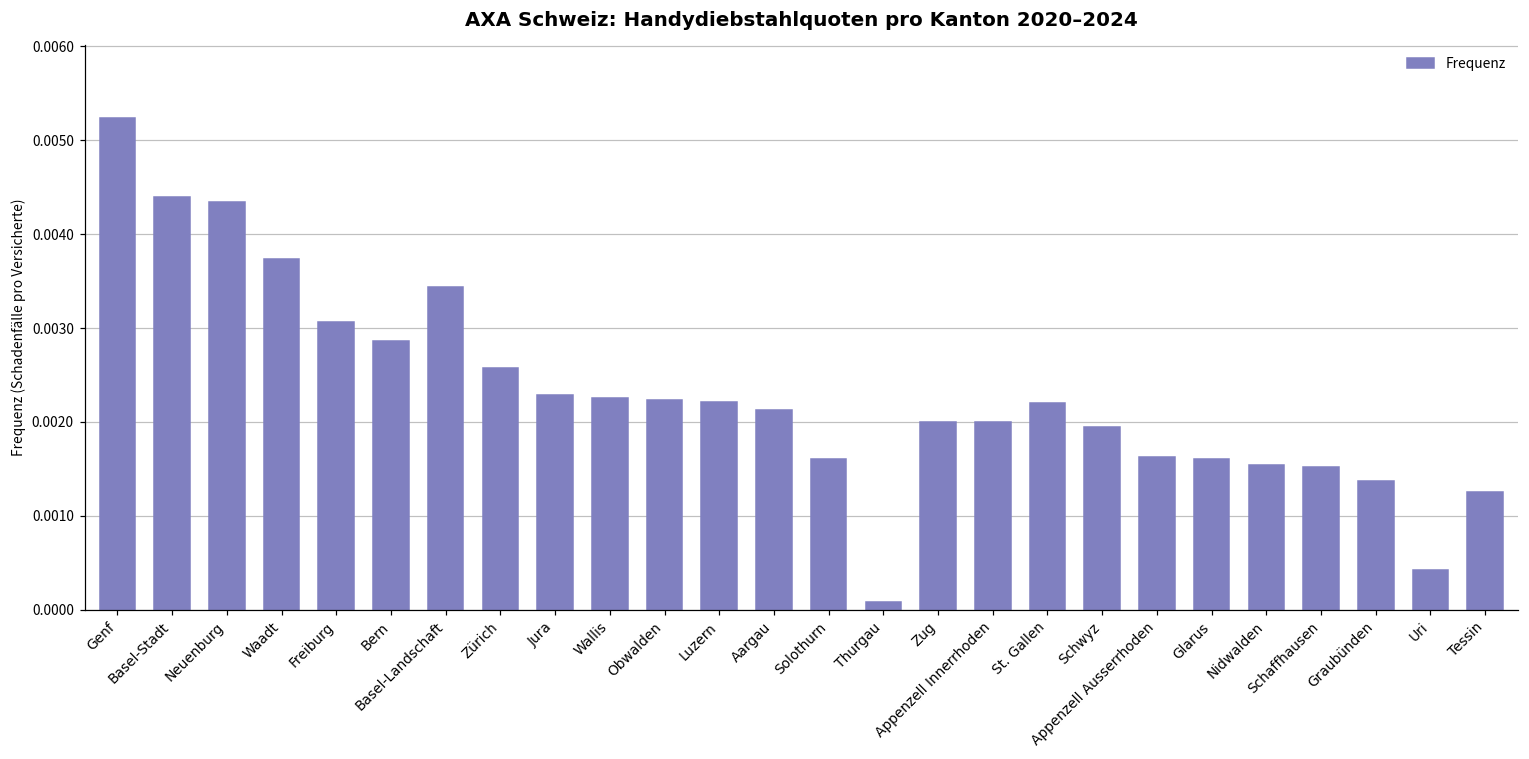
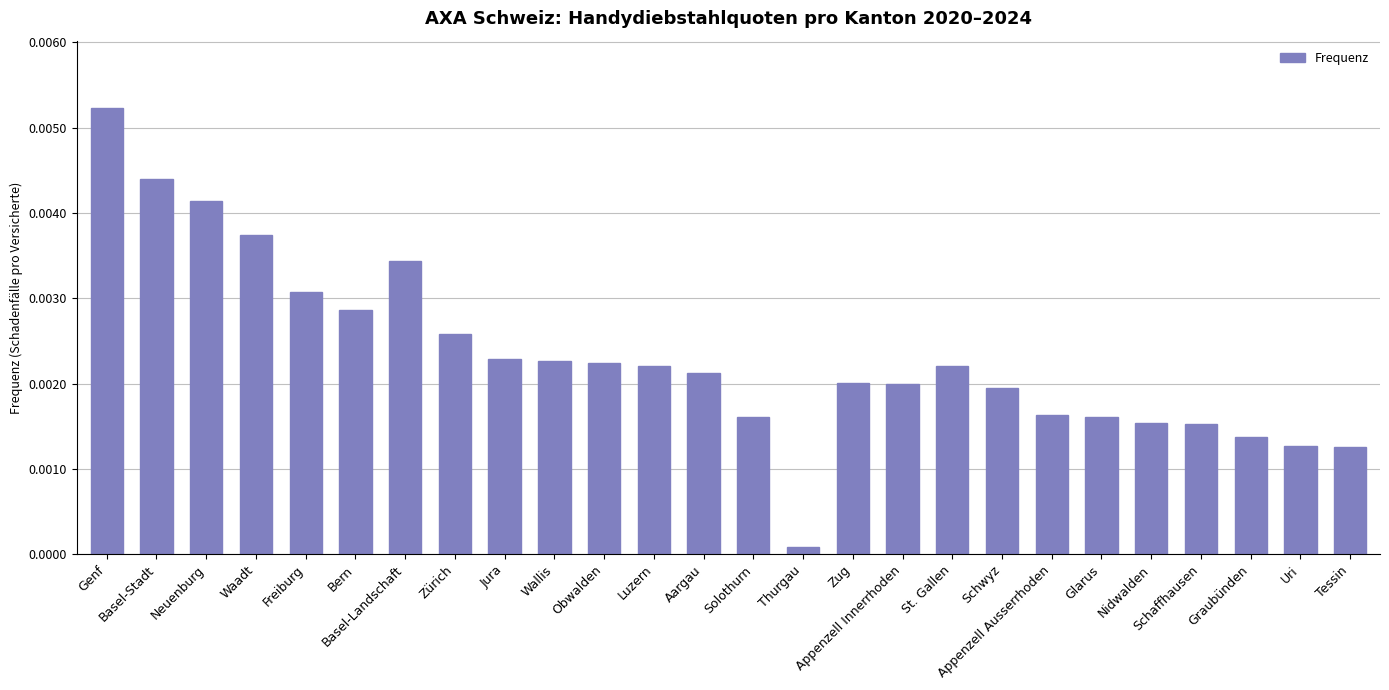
  {
    "Genf": 0.0052,
    "Basel-Stadt": 0.0044,
-   "Neuenburg": 0.0043,
+   "Neuenburg": 0.0041,
    "Waadt": 0.0037,
    "Freiburg": 0.0031,
    "Bern": 0.0029,
    "Basel-Landschaft": 0.0034,
    "Zürich": 0.0026,
    "Jura": 0.0023,
    "Wallis": 0.0023,
    "Obwalden": 0.0022,
    "Luzern": 0.0022,
    "Aargau": 0.0021,
    "Solothurn": 0.0016,
    "Thurgau": 0.0001,
    "Zug": 0.0020,
    "Appenzell Innerrhoden": 0.0020,
    "St. Gallen": 0.0022,
    "Schwyz": 0.0019,
    "Appenzell Ausserrhoden": 0.0016,
    "Glarus": 0.0016,
    "Nidwalden": 0.0015,
    "Schaffhausen": 0.0015,
    "Graubünden": 0.0014,
-   "Uri": 0.0004,
+   "Uri": 0.0013,
    "Tessin": 0.0013
  }
